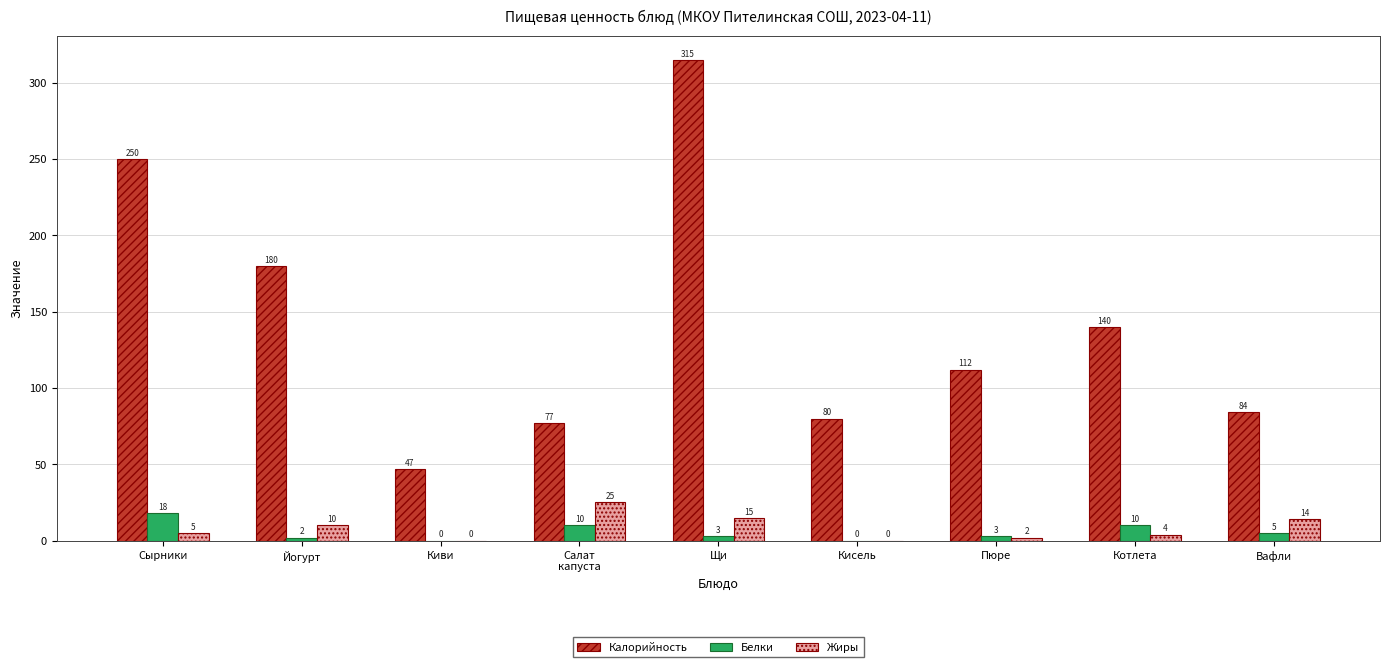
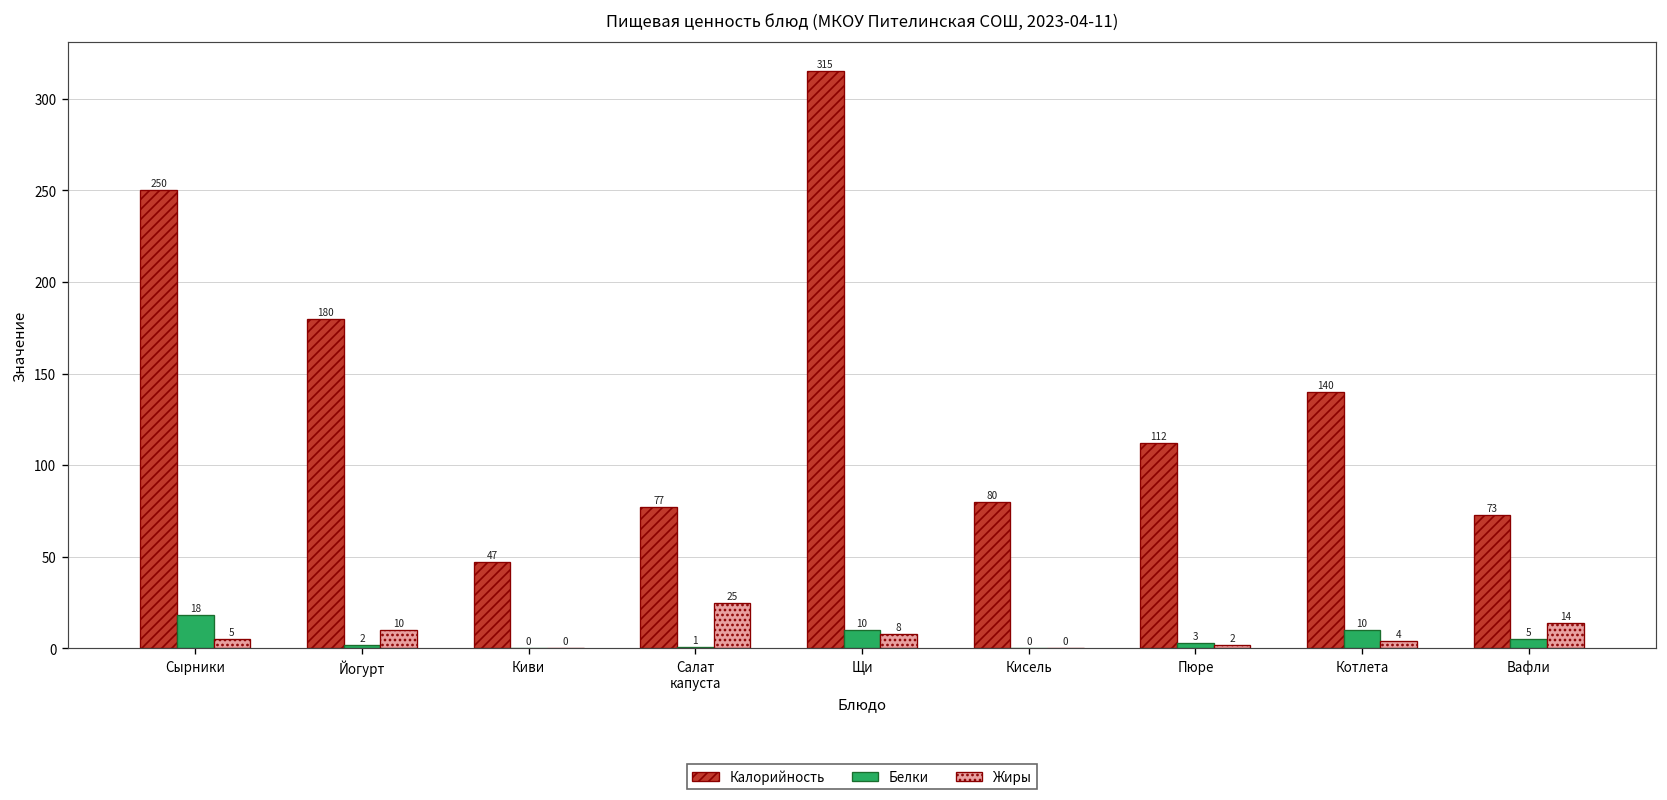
  {
    "Калорийность": {
      "Сырники": 250,
      "Йогурт": 180,
      "Киви": 47,
      "Салат капуста": 77,
      "Щи": 315,
      "Кисель": 80,
      "Пюре": 112,
      "Котлета": 140,
-     "Вафли": 84
+     "Вафли": 73
    },
    "Белки": {
      "Сырники": 18,
      "Йогурт": 2,
      "Киви": 0,
-     "Салат капуста": 10,
-     "Щи": 3,
+     "Салат капуста": 1,
+     "Щи": 10,
      "Кисель": 0,
      "Пюре": 3,
      "Котлета": 10,
      "Вафли": 5
    },
    "Жиры": {
      "Сырники": 5,
      "Йогурт": 10,
      "Киви": 0,
      "Салат капуста": 25,
-     "Щи": 15,
+     "Щи": 8,
      "Кисель": 0,
      "Пюре": 2,
      "Котлета": 4,
      "Вафли": 14
    }
  }
